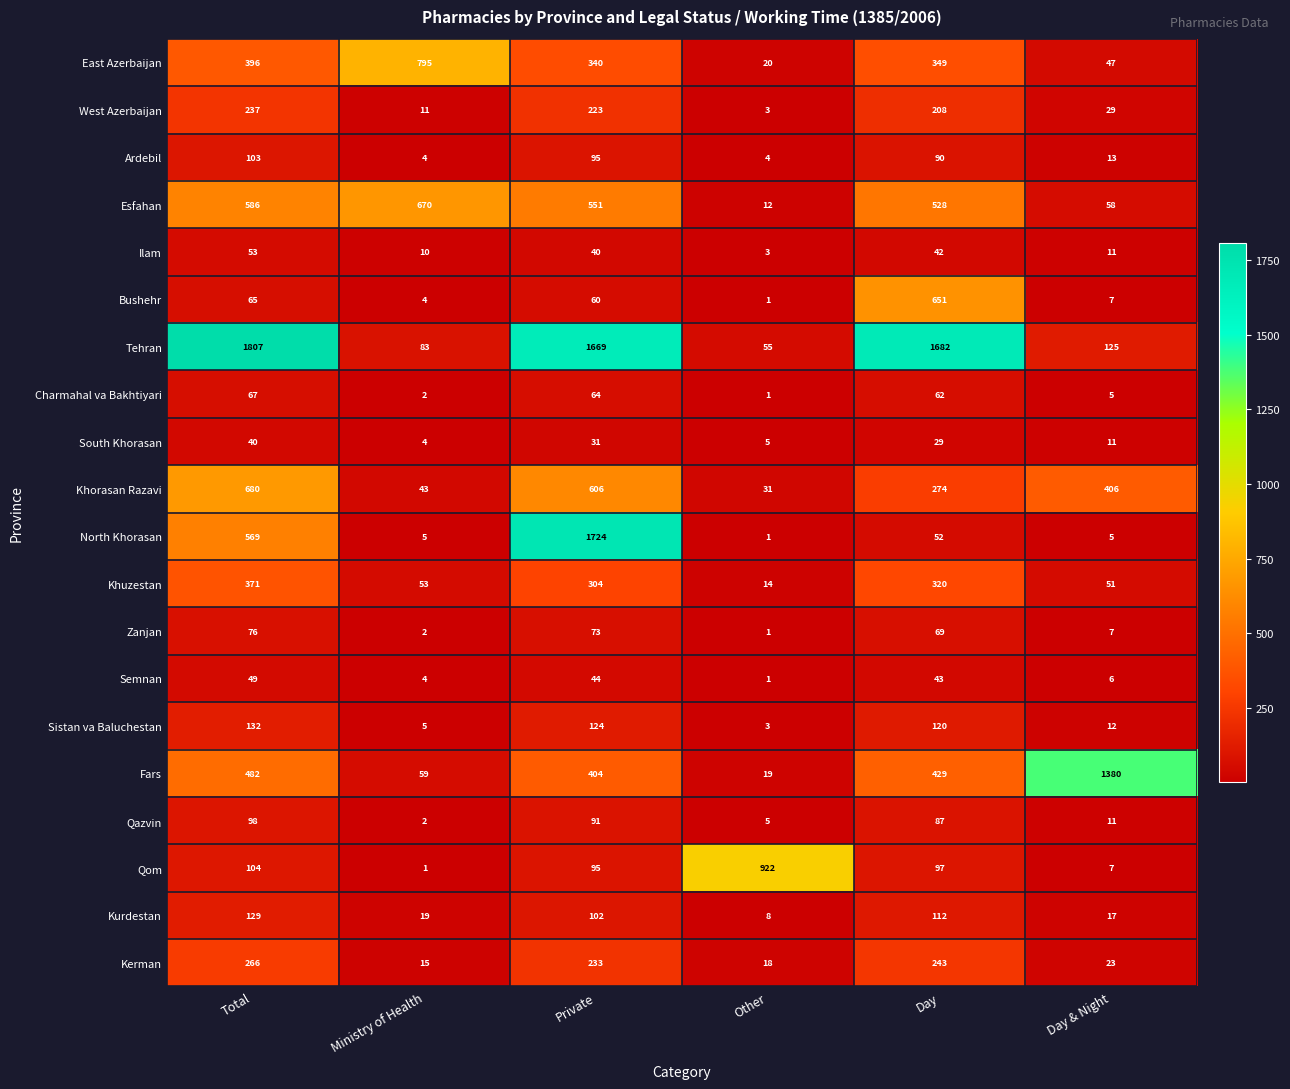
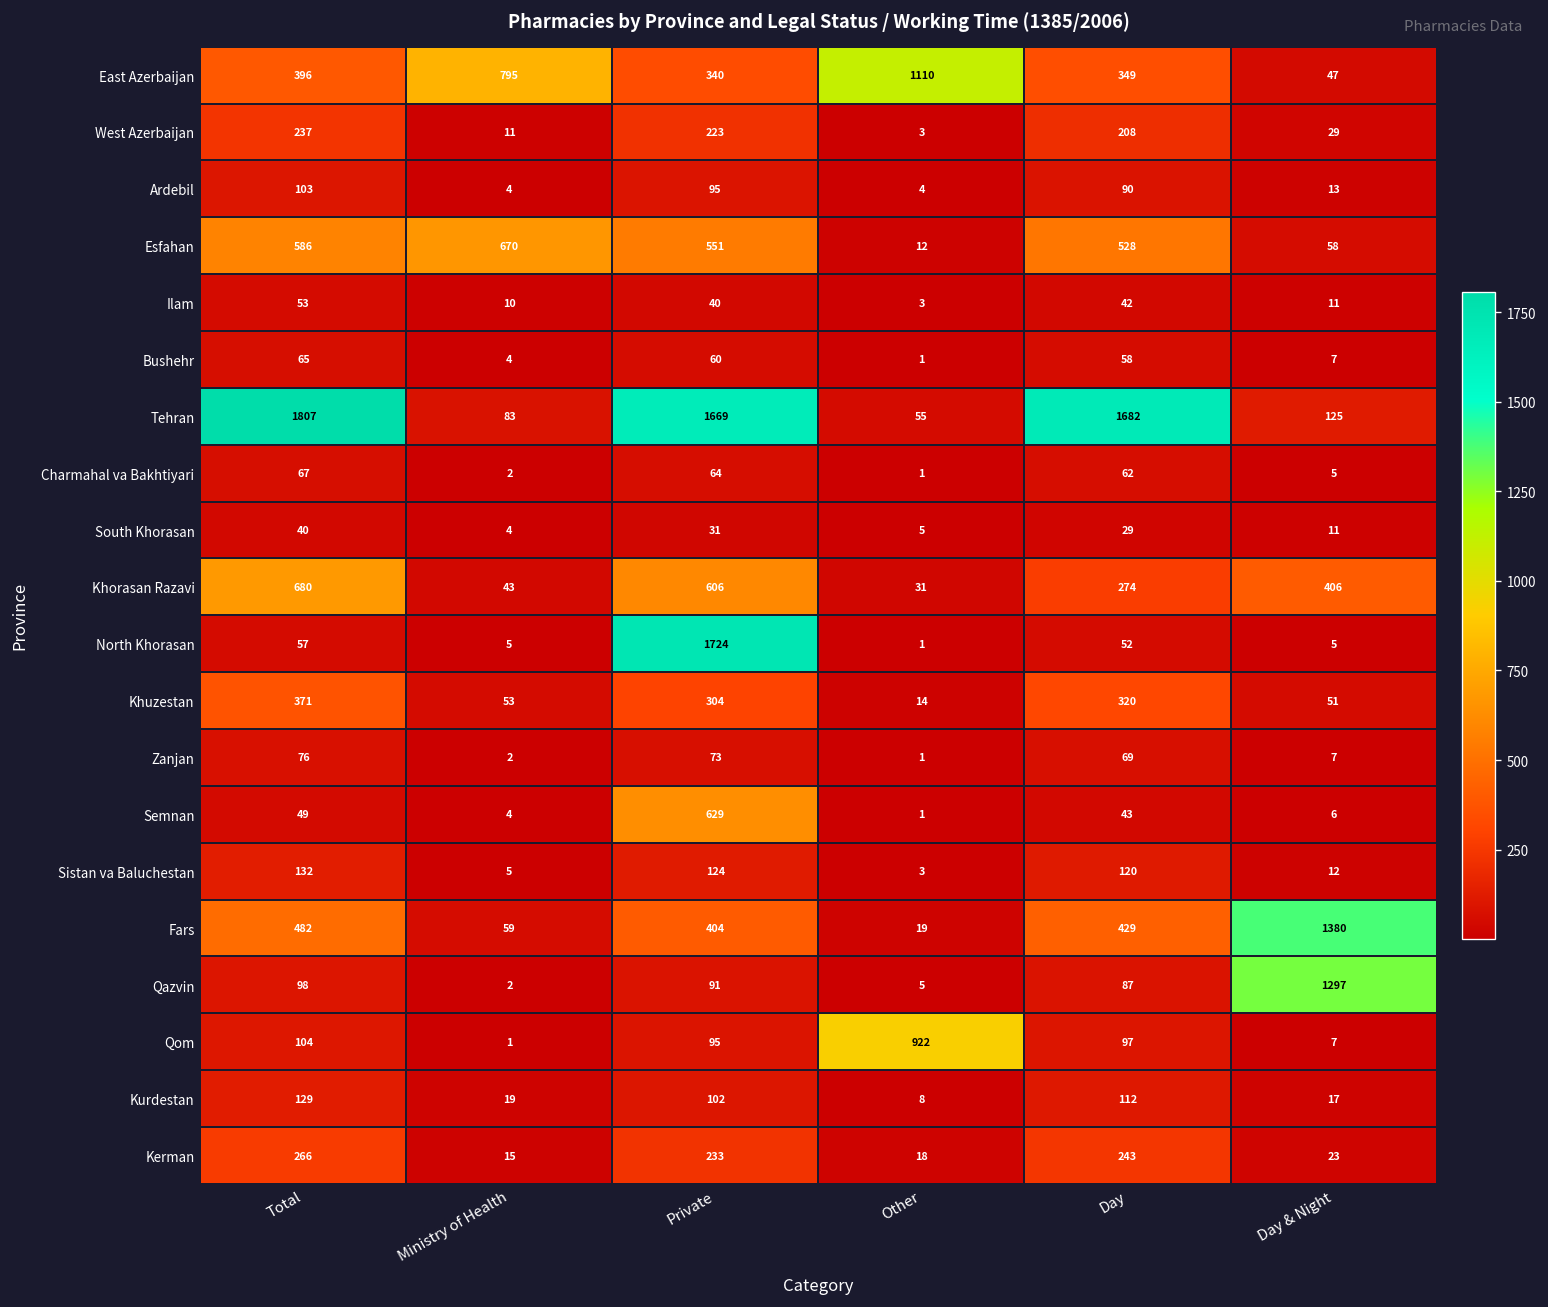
  {
    "East Azerbaijan": {
      "Total": 396,
      "Ministry of Health": 795,
      "Private": 340,
-     "Other": 20,
+     "Other": 1110,
      "Day": 349,
      "Day & Night": 47
    },
    "West Azerbaijan": {
      "Total": 237,
      "Ministry of Health": 11,
      "Private": 223,
      "Other": 3,
      "Day": 208,
      "Day & Night": 29
    },
    "Ardebil": {
      "Total": 103,
      "Ministry of Health": 4,
      "Private": 95,
      "Other": 4,
      "Day": 90,
      "Day & Night": 13
    },
    "Esfahan": {
      "Total": 586,
      "Ministry of Health": 670,
      "Private": 551,
      "Other": 12,
      "Day": 528,
      "Day & Night": 58
    },
    "Ilam": {
      "Total": 53,
      "Ministry of Health": 10,
      "Private": 40,
      "Other": 3,
      "Day": 42,
      "Day & Night": 11
    },
    "Bushehr": {
      "Total": 65,
      "Ministry of Health": 4,
      "Private": 60,
      "Other": 1,
-     "Day": 651,
+     "Day": 58,
      "Day & Night": 7
    },
    "Tehran": {
      "Total": 1807,
      "Ministry of Health": 83,
      "Private": 1669,
      "Other": 55,
      "Day": 1682,
      "Day & Night": 125
    },
    "Charmahal va Bakhtiyari": {
      "Total": 67,
      "Ministry of Health": 2,
      "Private": 64,
      "Other": 1,
      "Day": 62,
      "Day & Night": 5
    },
    "South Khorasan": {
      "Total": 40,
      "Ministry of Health": 4,
      "Private": 31,
      "Other": 5,
      "Day": 29,
      "Day & Night": 11
    },
    "Khorasan Razavi": {
      "Total": 680,
      "Ministry of Health": 43,
      "Private": 606,
      "Other": 31,
      "Day": 274,
      "Day & Night": 406
    },
    "North Khorasan": {
-     "Total": 569,
+     "Total": 57,
      "Ministry of Health": 5,
      "Private": 1724,
      "Other": 1,
      "Day": 52,
      "Day & Night": 5
    },
    "Khuzestan": {
      "Total": 371,
      "Ministry of Health": 53,
      "Private": 304,
      "Other": 14,
      "Day": 320,
      "Day & Night": 51
    },
    "Zanjan": {
      "Total": 76,
      "Ministry of Health": 2,
      "Private": 73,
      "Other": 1,
      "Day": 69,
      "Day & Night": 7
    },
    "Semnan": {
      "Total": 49,
      "Ministry of Health": 4,
-     "Private": 44,
+     "Private": 629,
      "Other": 1,
      "Day": 43,
      "Day & Night": 6
    },
    "Sistan va Baluchestan": {
      "Total": 132,
      "Ministry of Health": 5,
      "Private": 124,
      "Other": 3,
      "Day": 120,
      "Day & Night": 12
    },
    "Fars": {
      "Total": 482,
      "Ministry of Health": 59,
      "Private": 404,
      "Other": 19,
      "Day": 429,
      "Day & Night": 1380
    },
    "Qazvin": {
      "Total": 98,
      "Ministry of Health": 2,
      "Private": 91,
      "Other": 5,
      "Day": 87,
-     "Day & Night": 11
+     "Day & Night": 1297
    },
    "Qom": {
      "Total": 104,
      "Ministry of Health": 1,
      "Private": 95,
      "Other": 922,
      "Day": 97,
      "Day & Night": 7
    },
    "Kurdestan": {
      "Total": 129,
      "Ministry of Health": 19,
      "Private": 102,
      "Other": 8,
      "Day": 112,
      "Day & Night": 17
    },
    "Kerman": {
      "Total": 266,
      "Ministry of Health": 15,
      "Private": 233,
      "Other": 18,
      "Day": 243,
      "Day & Night": 23
    }
  }
